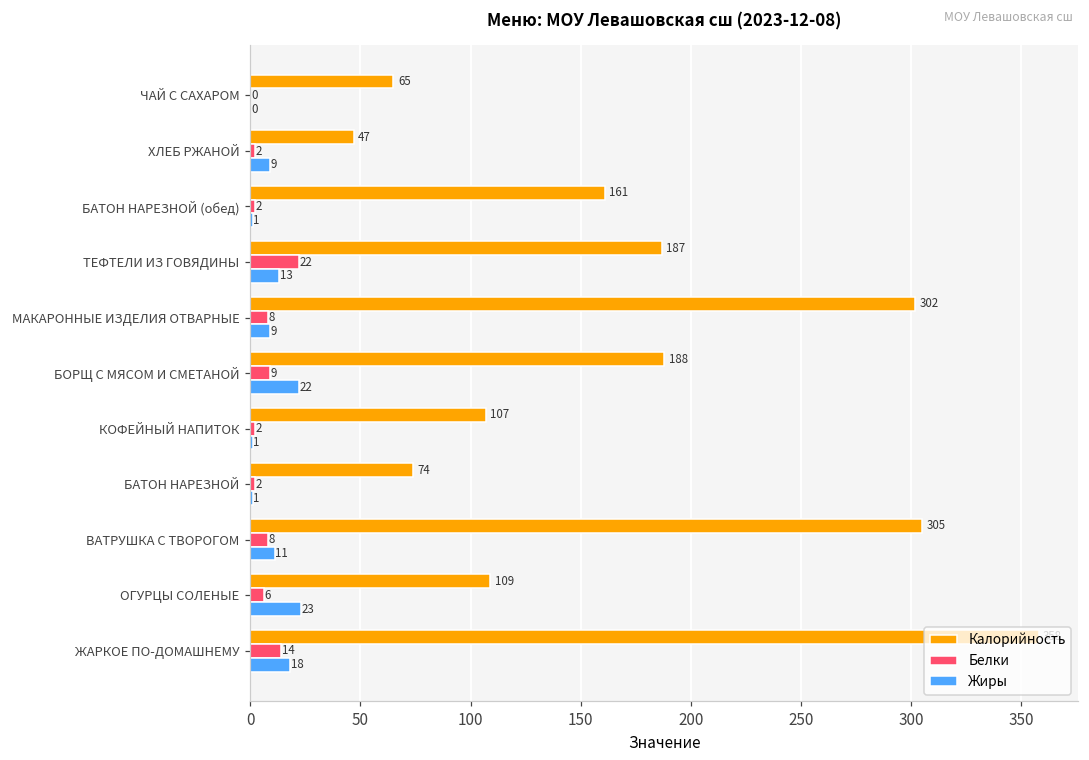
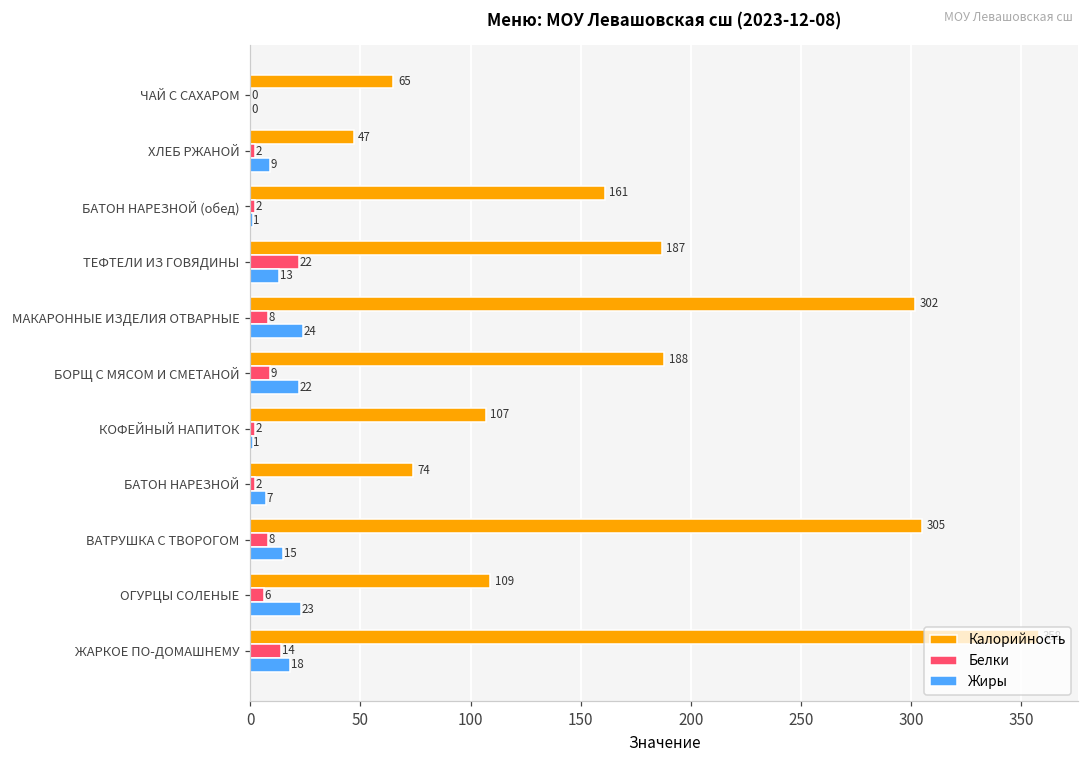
  {
    "Калорийность": {
      "ЧАЙ С САХАРОМ": 65,
      "ХЛЕБ РЖАНОЙ": 47,
      "БАТОН НАРЕЗНОЙ (обед)": 161,
      "ТЕФТЕЛИ ИЗ ГОВЯДИНЫ": 187,
      "МАКАРОННЫЕ ИЗДЕЛИЯ ОТВАРНЫЕ": 302,
      "БОРЩ С МЯСОМ И СМЕТАНОЙ": 188,
      "КОФЕЙНЫЙ НАПИТОК": 107,
      "БАТОН НАРЕЗНОЙ": 74,
      "ВАТРУШКА С ТВОРОГОМ": 305,
      "ОГУРЦЫ СОЛЕНЫЕ": 109
    },
    "Белки": {
      "ЧАЙ С САХАРОМ": 0,
      "ХЛЕБ РЖАНОЙ": 2,
      "БАТОН НАРЕЗНОЙ (обед)": 2,
      "ТЕФТЕЛИ ИЗ ГОВЯДИНЫ": 22,
      "МАКАРОННЫЕ ИЗДЕЛИЯ ОТВАРНЫЕ": 8,
      "БОРЩ С МЯСОМ И СМЕТАНОЙ": 9,
      "КОФЕЙНЫЙ НАПИТОК": 2,
      "БАТОН НАРЕЗНОЙ": 2,
      "ВАТРУШКА С ТВОРОГОМ": 8,
      "ОГУРЦЫ СОЛЕНЫЕ": 6,
      "ЖАРКОЕ ПО-ДОМАШНЕМУ": 14
    },
    "Жиры": {
      "ЧАЙ С САХАРОМ": 0,
      "ХЛЕБ РЖАНОЙ": 9,
      "БАТОН НАРЕЗНОЙ (обед)": 1,
      "ТЕФТЕЛИ ИЗ ГОВЯДИНЫ": 13,
-     "МАКАРОННЫЕ ИЗДЕЛИЯ ОТВАРНЫЕ": 9,
+     "МАКАРОННЫЕ ИЗДЕЛИЯ ОТВАРНЫЕ": 24,
      "БОРЩ С МЯСОМ И СМЕТАНОЙ": 22,
      "КОФЕЙНЫЙ НАПИТОК": 1,
-     "БАТОН НАРЕЗНОЙ": 1,
-     "ВАТРУШКА С ТВОРОГОМ": 11,
+     "БАТОН НАРЕЗНОЙ": 7,
+     "ВАТРУШКА С ТВОРОГОМ": 15,
      "ОГУРЦЫ СОЛЕНЫЕ": 23,
      "ЖАРКОЕ ПО-ДОМАШНЕМУ": 18
    }
  }
